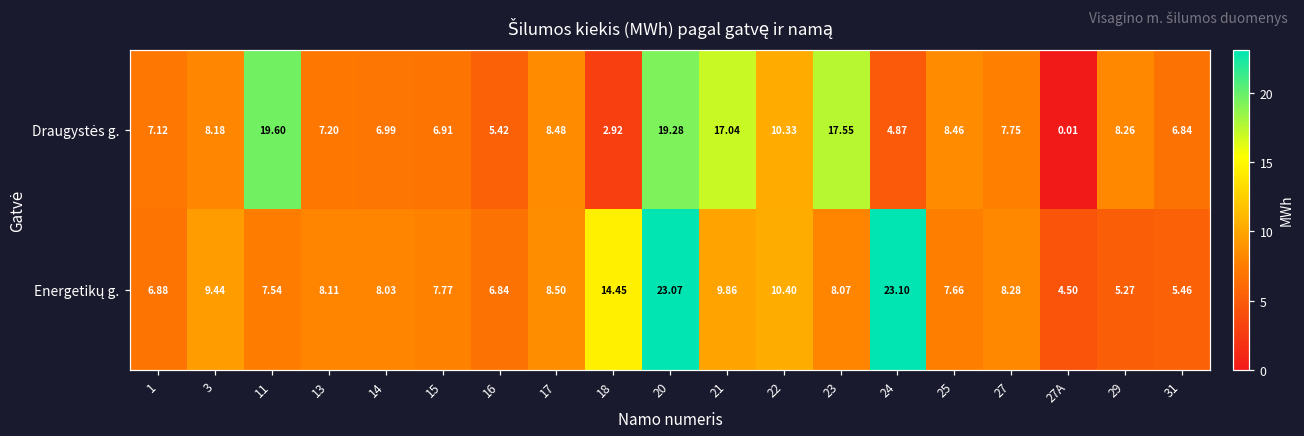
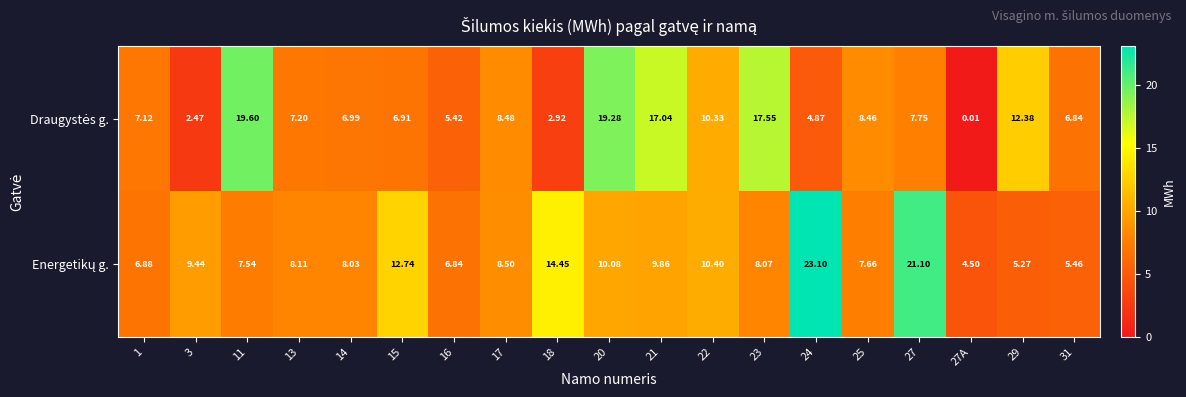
  {
    "Draugystės g.": {
      "1": 7.12,
-     "3": 8.18,
+     "3": 2.47,
      "11": 19.60,
      "13": 7.20,
      "14": 6.99,
      "15": 6.91,
      "16": 5.42,
      "17": 8.48,
      "18": 2.92,
      "20": 19.28,
      "21": 17.04,
      "22": 10.33,
      "23": 17.55,
      "24": 4.87,
      "25": 8.46,
      "27": 7.75,
      "27A": 0.01,
-     "29": 8.26,
+     "29": 12.38,
      "31": 6.84
    },
    "Energetikų g.": {
      "1": 6.88,
      "3": 9.44,
      "11": 7.54,
      "13": 8.11,
      "14": 8.03,
-     "15": 7.77,
+     "15": 12.74,
      "16": 6.84,
      "17": 8.50,
      "18": 14.45,
-     "20": 23.07,
+     "20": 10.08,
      "21": 9.86,
      "22": 10.40,
      "23": 8.07,
      "24": 23.10,
      "25": 7.66,
-     "27": 8.28,
+     "27": 21.10,
      "27A": 4.50,
      "29": 5.27,
      "31": 5.46
    }
  }
